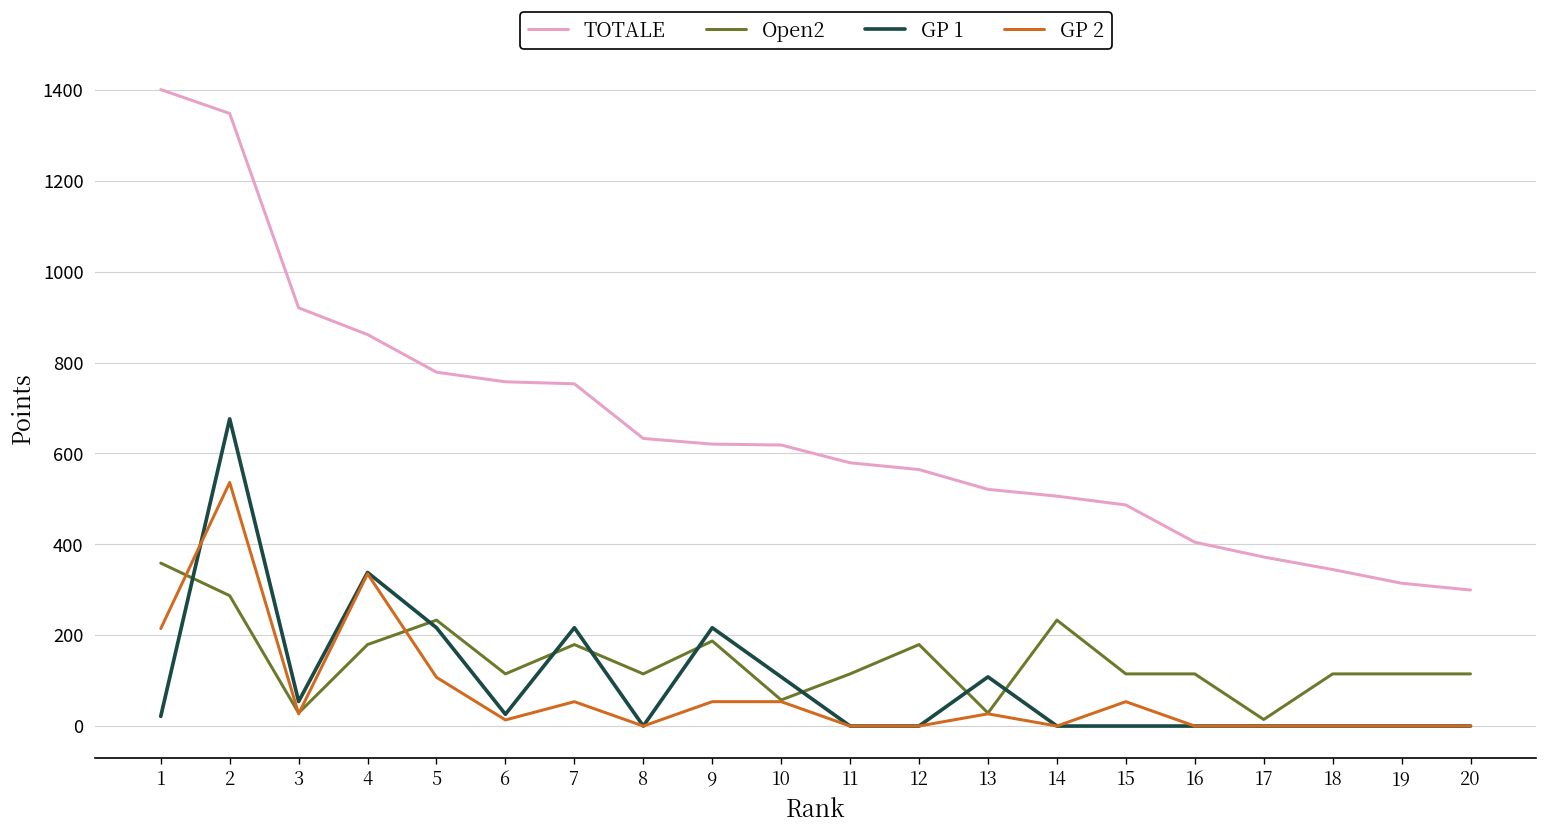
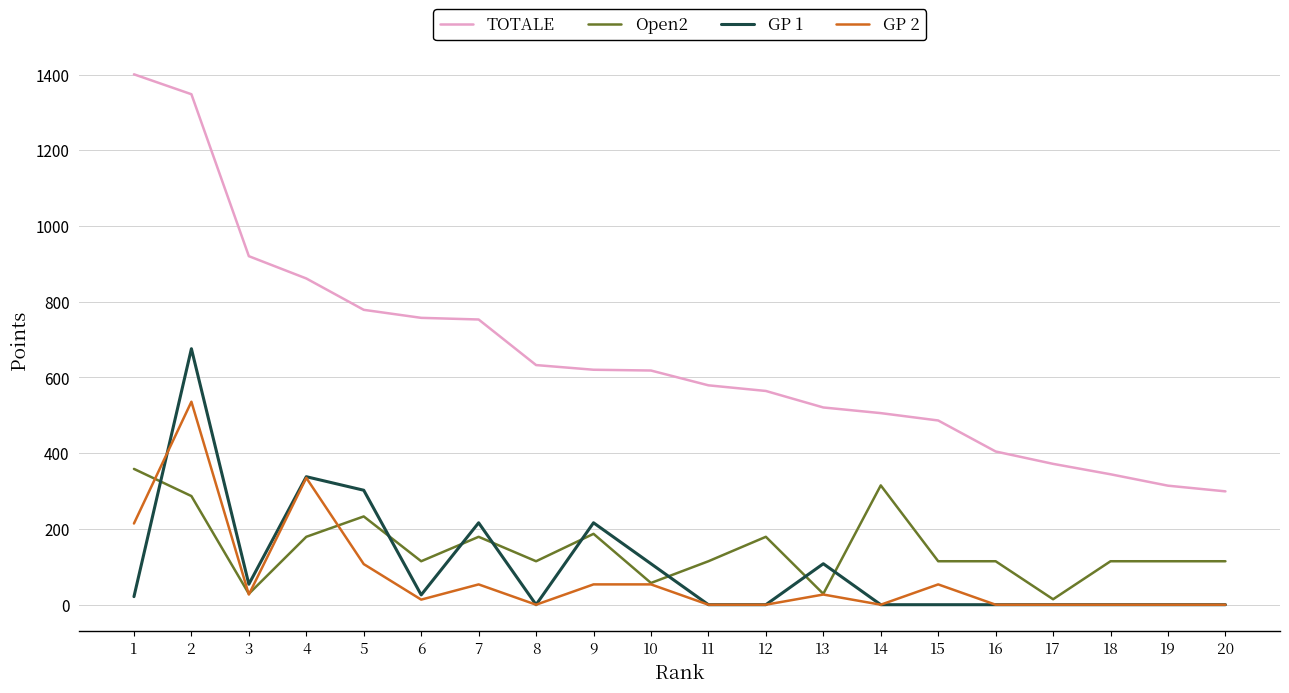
  {
    "TOTALE": {
      "1": 1400,
      "2": 1350,
      "3": 920,
      "4": 860,
      "5": 780,
      "6": 760,
      "7": 750,
      "8": 630,
      "9": 620,
      "10": 620,
      "11": 580,
      "12": 560,
      "13": 520,
      "14": 510,
      "15": 490,
      "16": 400,
      "17": 370,
      "18": 340,
      "19": 310,
      "20": 300
    },
    "Open2": {
      "1": 360,
      "2": 290,
      "4": 180,
      "5": 230,
      "6": 110,
      "7": 180,
      "8": 110,
      "9": 190,
      "11": 110,
      "12": 180,
-     "14": 230,
+     "14": 320,
      "15": 110,
      "16": 110,
      "17": 10,
      "18": 110,
      "19": 110,
      "20": 110
    },
    "GP 1": {
      "1": 20,
      "2": 680,
      "3": 50,
-     "5": 220,
+     "5": 300,
      "6": 30,
      "7": 220,
      "9": 220,
      "10": 110,
      "13": 110,
      "15": 0
    },
    "GP 2": {
      "1": 210,
      "2": 540,
      "5": 110,
      "6": 10,
      "7": 50,
      "9": 50,
      "15": 50
    }
  }
